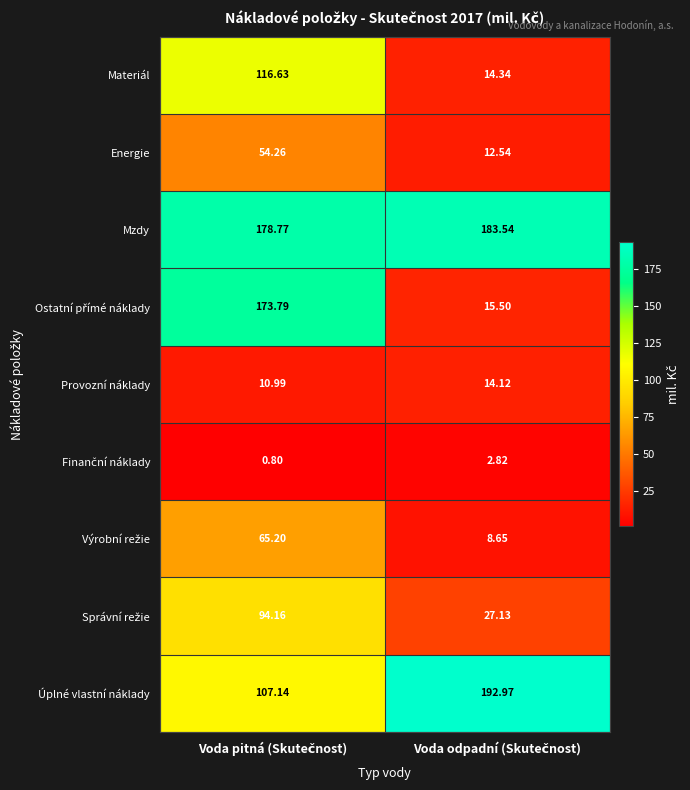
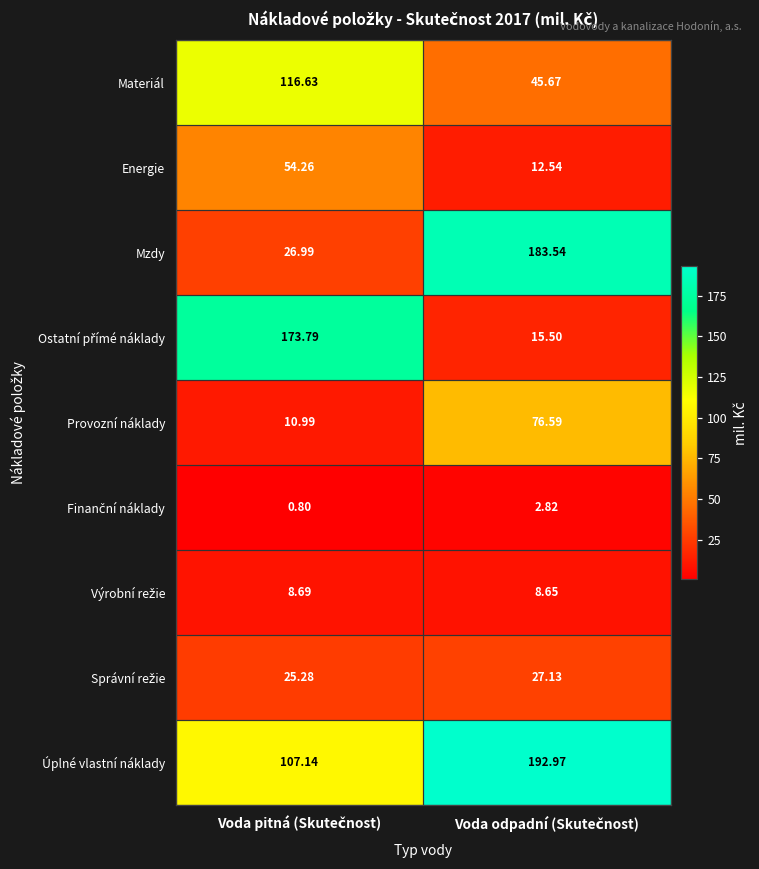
  {
    "Materiál": {
      "Voda pitná (Skutečnost)": 116.63,
-     "Voda odpadní (Skutečnost)": 14.34
+     "Voda odpadní (Skutečnost)": 45.67
    },
    "Energie": {
      "Voda pitná (Skutečnost)": 54.26,
      "Voda odpadní (Skutečnost)": 12.54
    },
    "Mzdy": {
-     "Voda pitná (Skutečnost)": 178.77,
+     "Voda pitná (Skutečnost)": 26.99,
      "Voda odpadní (Skutečnost)": 183.54
    },
    "Ostatní přímé náklady": {
      "Voda pitná (Skutečnost)": 173.79,
      "Voda odpadní (Skutečnost)": 15.50
    },
    "Provozní náklady": {
      "Voda pitná (Skutečnost)": 10.99,
-     "Voda odpadní (Skutečnost)": 14.12
+     "Voda odpadní (Skutečnost)": 76.59
    },
    "Finanční náklady": {
      "Voda pitná (Skutečnost)": 0.80,
      "Voda odpadní (Skutečnost)": 2.82
    },
    "Výrobní režie": {
-     "Voda pitná (Skutečnost)": 65.20,
+     "Voda pitná (Skutečnost)": 8.69,
      "Voda odpadní (Skutečnost)": 8.65
    },
    "Správní režie": {
-     "Voda pitná (Skutečnost)": 94.16,
+     "Voda pitná (Skutečnost)": 25.28,
      "Voda odpadní (Skutečnost)": 27.13
    },
    "Úplné vlastní náklady": {
      "Voda pitná (Skutečnost)": 107.14,
      "Voda odpadní (Skutečnost)": 192.97
    }
  }
